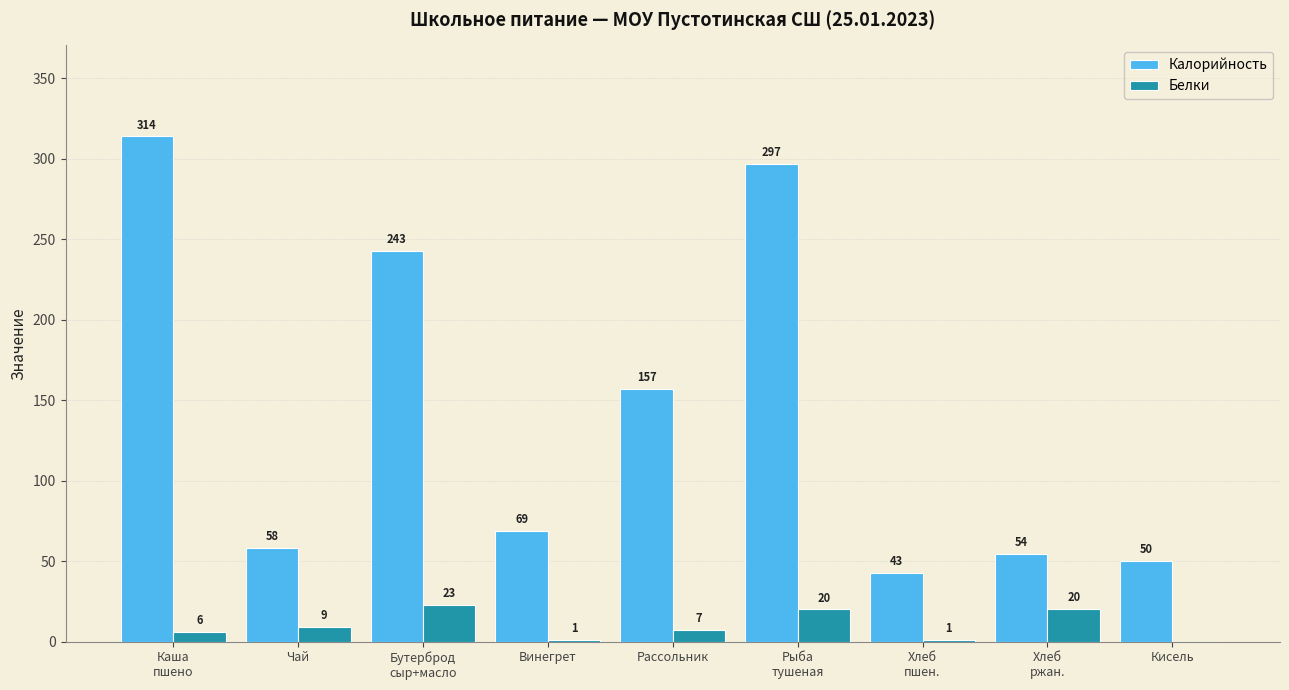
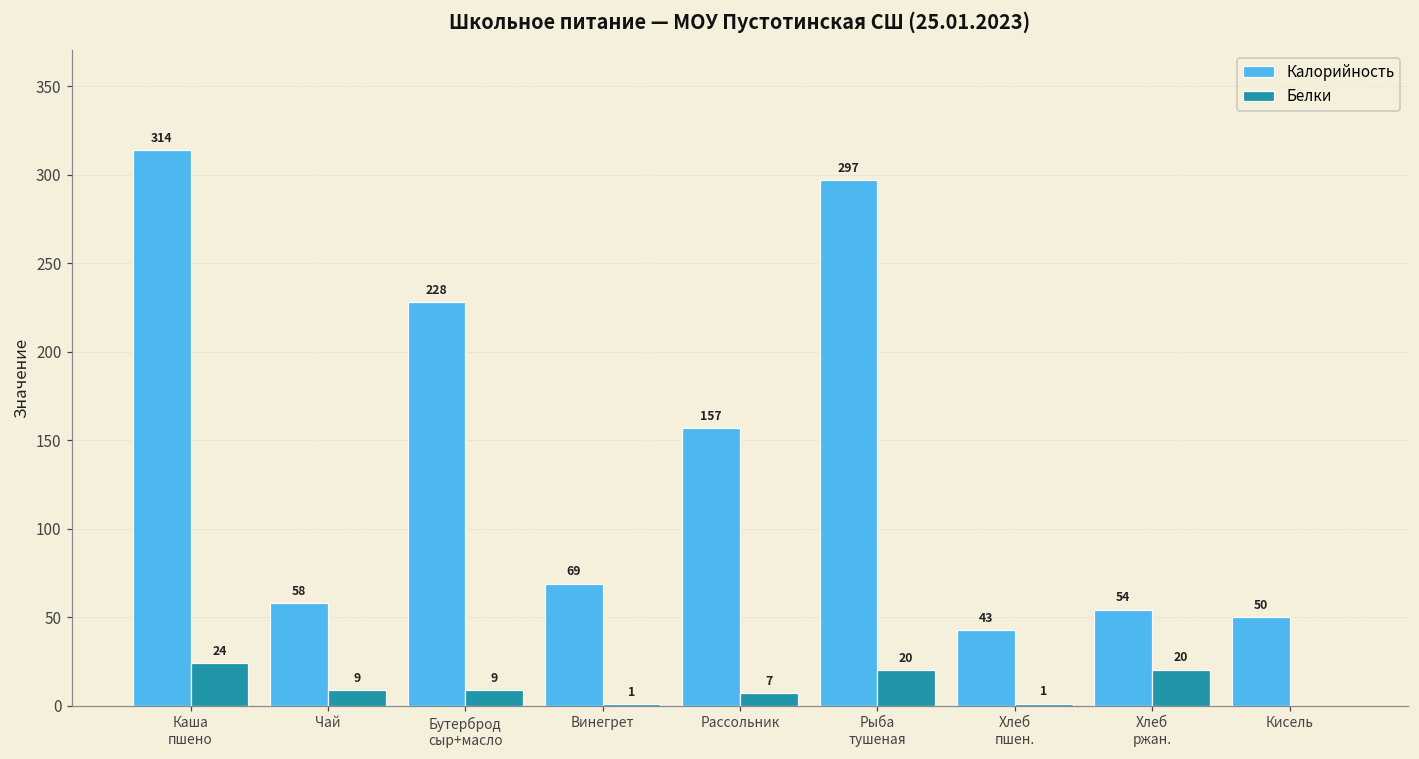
  {
    "Калорийность": {
      "Каша пшено": 314,
      "Чай": 58,
-     "Бутерброд сыр+масло": 243,
+     "Бутерброд сыр+масло": 228,
      "Винегрет": 69,
      "Рассольник": 157,
      "Рыба тушеная": 297,
      "Хлеб пшен.": 43,
      "Хлеб ржан.": 54,
      "Кисель": 50
    },
    "Белки": {
-     "Каша пшено": 6,
+     "Каша пшено": 24,
      "Чай": 9,
-     "Бутерброд сыр+масло": 23,
+     "Бутерброд сыр+масло": 9,
      "Винегрет": 1,
      "Рассольник": 7,
      "Рыба тушеная": 20,
      "Хлеб пшен.": 1,
      "Хлеб ржан.": 20
    }
  }
